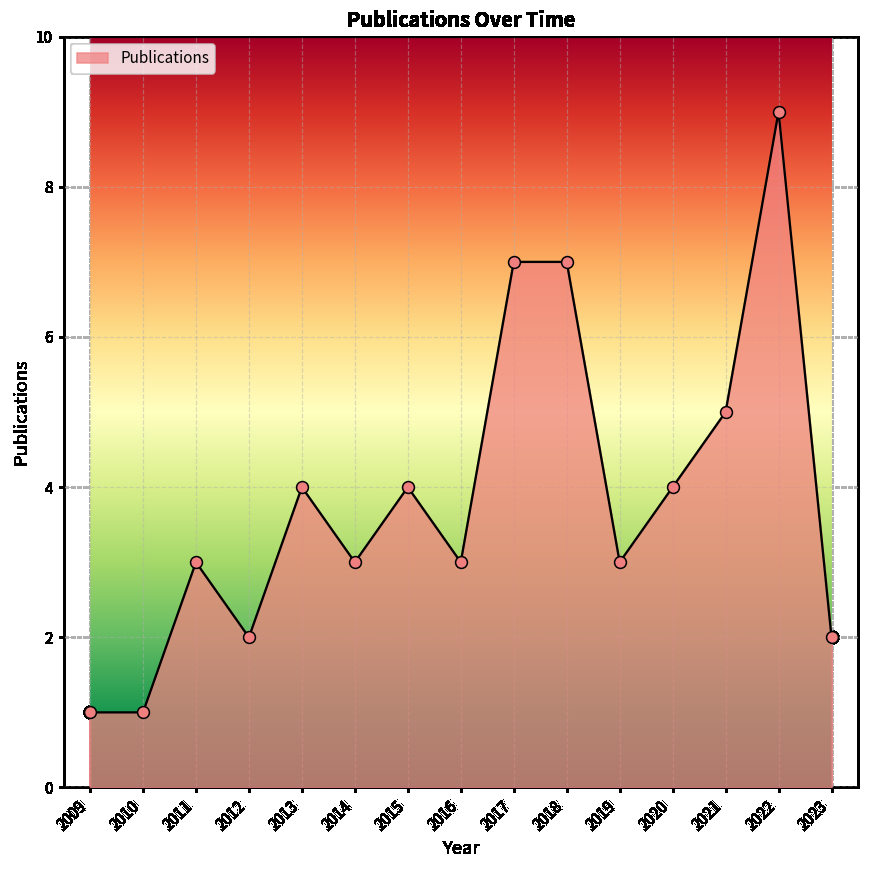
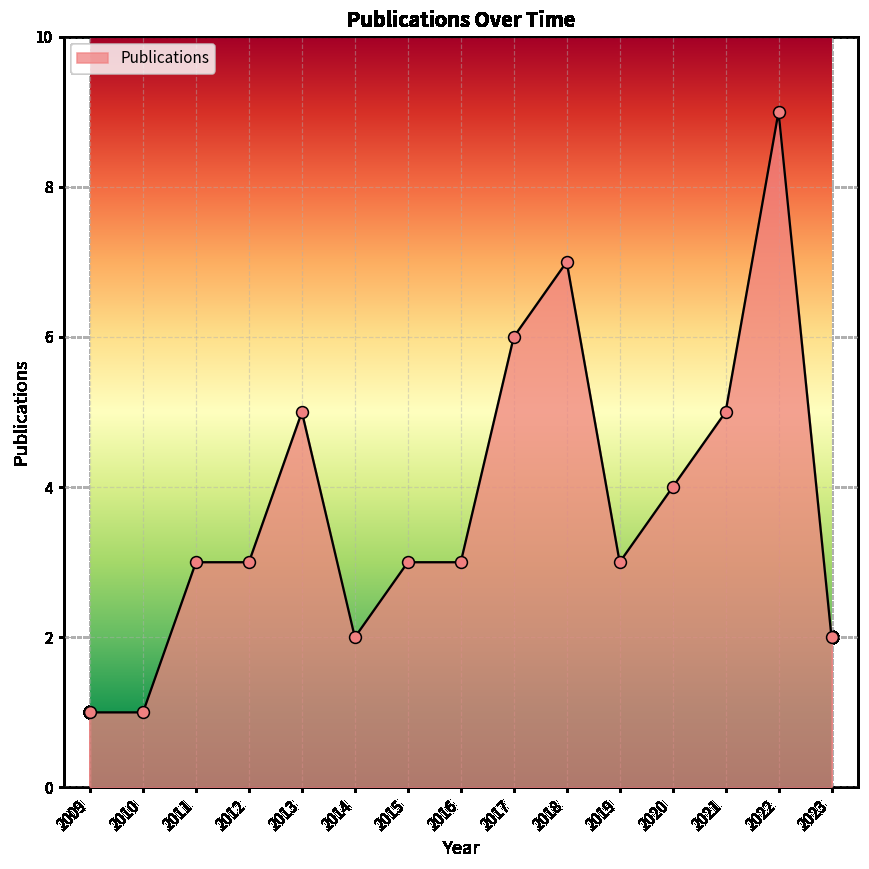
  {
    "2009": 1,
    "2010": 1,
    "2011": 3,
-   "2012": 2,
-   "2013": 4,
-   "2014": 3,
-   "2015": 4,
+   "2012": 3,
+   "2013": 5,
+   "2014": 2,
+   "2015": 3,
    "2016": 3,
-   "2017": 7,
+   "2017": 6,
    "2018": 7,
    "2019": 3,
    "2020": 4,
    "2021": 5,
    "2022": 9,
    "2023": 2
  }
